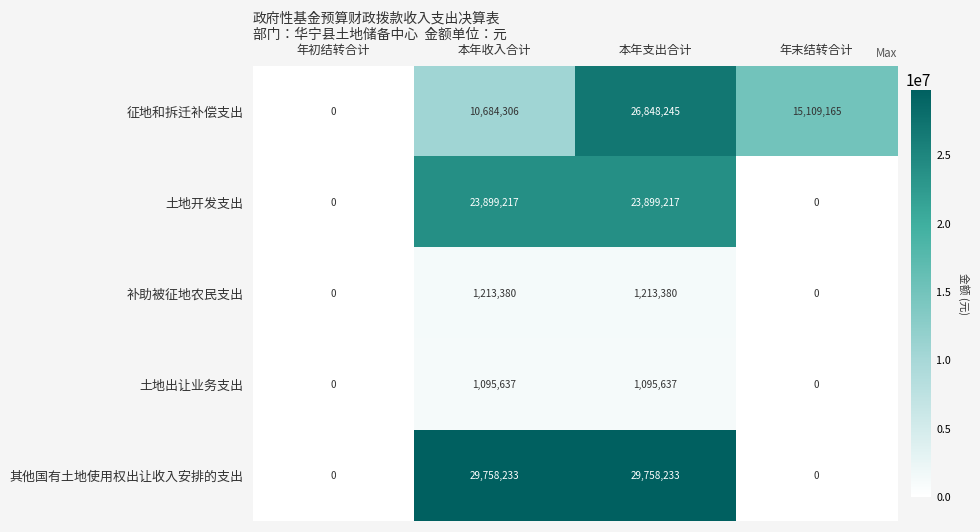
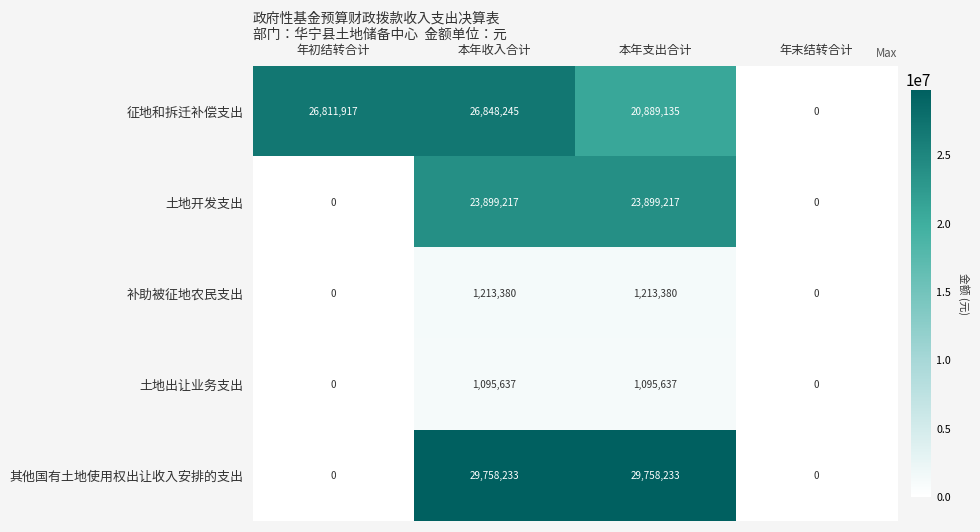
  {
    "征地和拆迁补偿支出": {
-     "年初结转合计": "0",
-     "本年收入合计": "10,684,306",
-     "本年支出合计": "26,848,245",
-     "年末结转合计": "15,109,165"
+     "年初结转合计": "26,811,917",
+     "本年收入合计": "26,848,245",
+     "本年支出合计": "20,889,135",
+     "年末结转合计": "0"
    },
    "土地开发支出": {
      "年初结转合计": "0",
      "本年收入合计": "23,899,217",
      "本年支出合计": "23,899,217",
      "年末结转合计": "0"
    },
    "补助被征地农民支出": {
      "年初结转合计": "0",
      "本年收入合计": "1,213,380",
      "本年支出合计": "1,213,380",
      "年末结转合计": "0"
    },
    "土地出让业务支出": {
      "年初结转合计": "0",
      "本年收入合计": "1,095,637",
      "本年支出合计": "1,095,637",
      "年末结转合计": "0"
    },
    "其他国有土地使用权出让收入安排的支出": {
      "年初结转合计": "0",
      "本年收入合计": "29,758,233",
      "本年支出合计": "29,758,233",
      "年末结转合计": "0"
    }
  }
